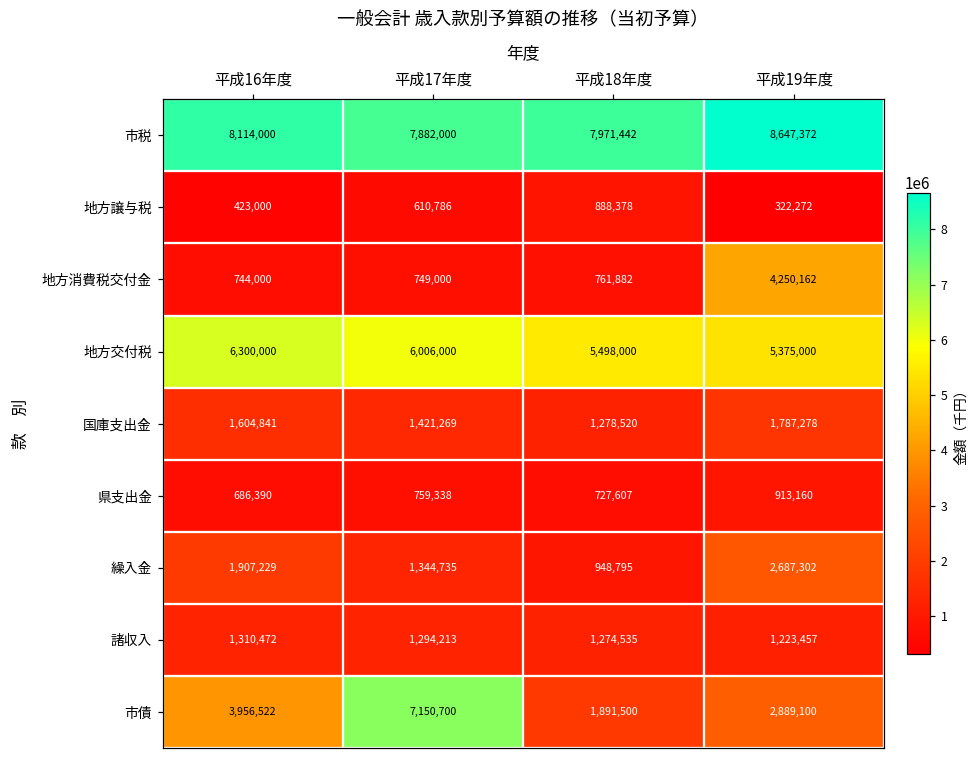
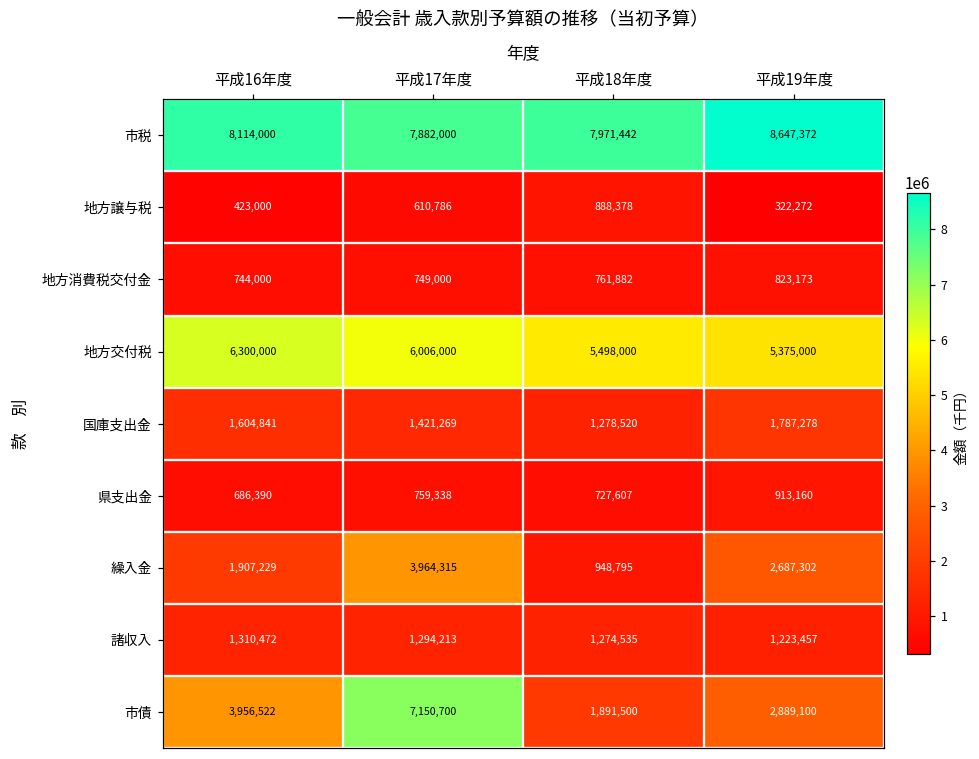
  {
    "市税": {
      "平成16年度": "8,114,000",
      "平成17年度": "7,882,000",
      "平成18年度": "7,971,442",
      "平成19年度": "8,647,372"
    },
    "地方譲与税": {
      "平成16年度": "423,000",
      "平成17年度": "610,786",
      "平成18年度": "888,378",
      "平成19年度": "322,272"
    },
    "地方消費税交付金": {
      "平成16年度": "744,000",
      "平成17年度": "749,000",
      "平成18年度": "761,882",
-     "平成19年度": "4,250,162"
+     "平成19年度": "823,173"
    },
    "地方交付税": {
      "平成16年度": "6,300,000",
      "平成17年度": "6,006,000",
      "平成18年度": "5,498,000",
      "平成19年度": "5,375,000"
    },
    "国庫支出金": {
      "平成16年度": "1,604,841",
      "平成17年度": "1,421,269",
      "平成18年度": "1,278,520",
      "平成19年度": "1,787,278"
    },
    "県支出金": {
      "平成16年度": "686,390",
      "平成17年度": "759,338",
      "平成18年度": "727,607",
      "平成19年度": "913,160"
    },
    "繰入金": {
      "平成16年度": "1,907,229",
-     "平成17年度": "1,344,735",
+     "平成17年度": "3,964,315",
      "平成18年度": "948,795",
      "平成19年度": "2,687,302"
    },
    "諸収入": {
      "平成16年度": "1,310,472",
      "平成17年度": "1,294,213",
      "平成18年度": "1,274,535",
      "平成19年度": "1,223,457"
    },
    "市債": {
      "平成16年度": "3,956,522",
      "平成17年度": "7,150,700",
      "平成18年度": "1,891,500",
      "平成19年度": "2,889,100"
    }
  }
